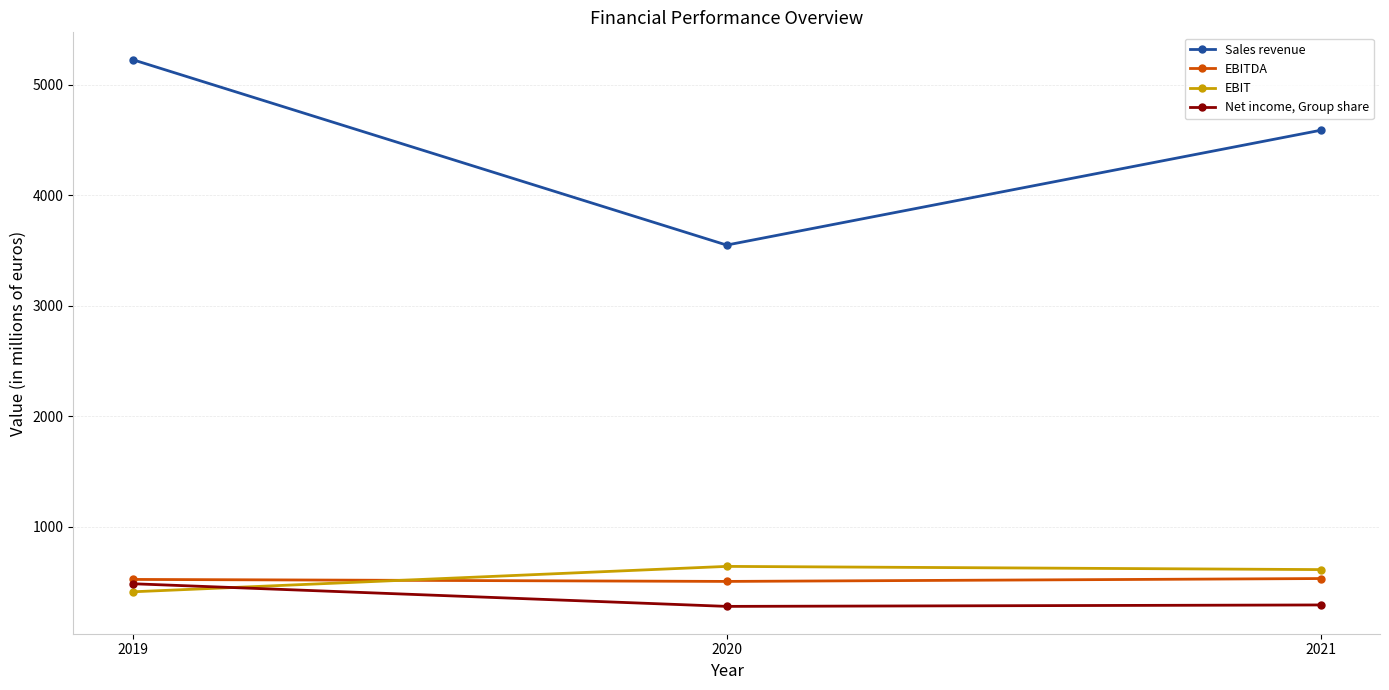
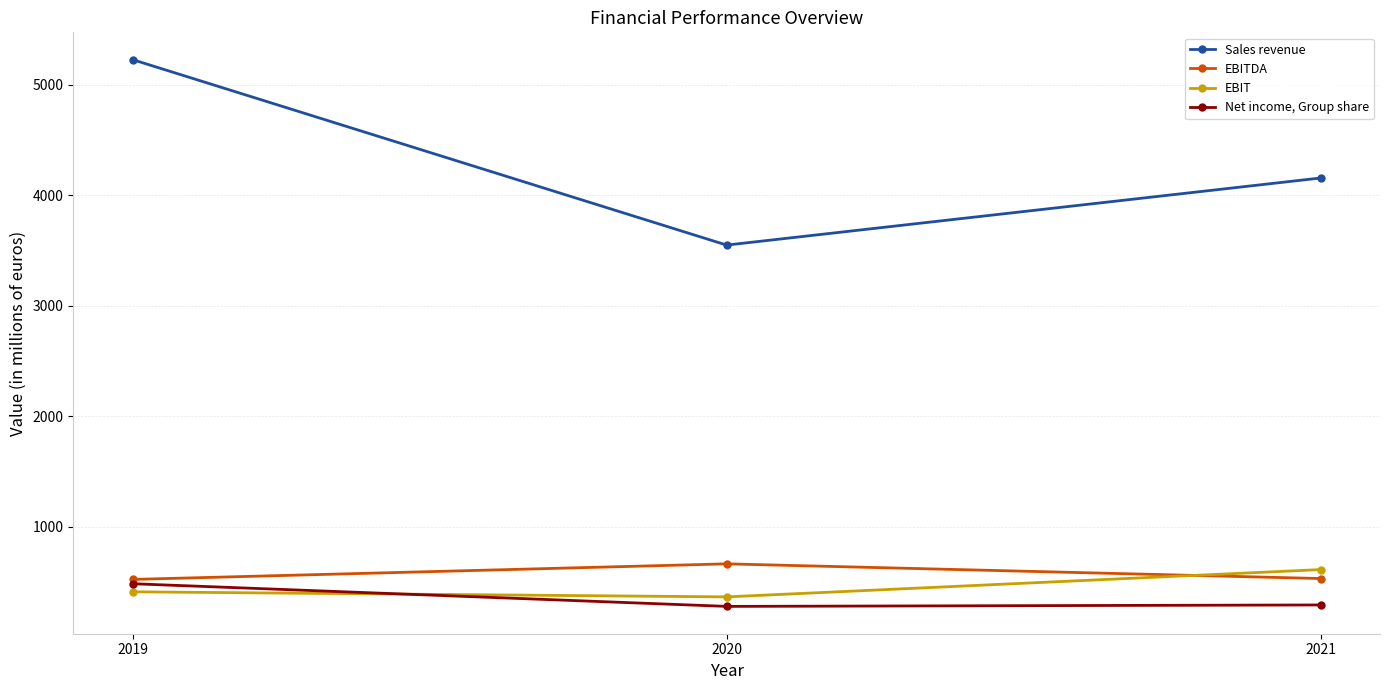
  {
    "Sales revenue": {
      "2019": 5230,
      "2020": 3550,
-     "2021": 4590
+     "2021": 4160
    },
    "EBITDA": {
      "2019": 520,
-     "2020": 510,
+     "2020": 670,
      "2021": 530
    },
    "EBIT": {
      "2019": 410,
-     "2020": 640,
+     "2020": 370,
      "2021": 610
    },
    "Net income, Group share": {
      "2019": 490,
      "2020": 280,
      "2021": 290
    }
  }
